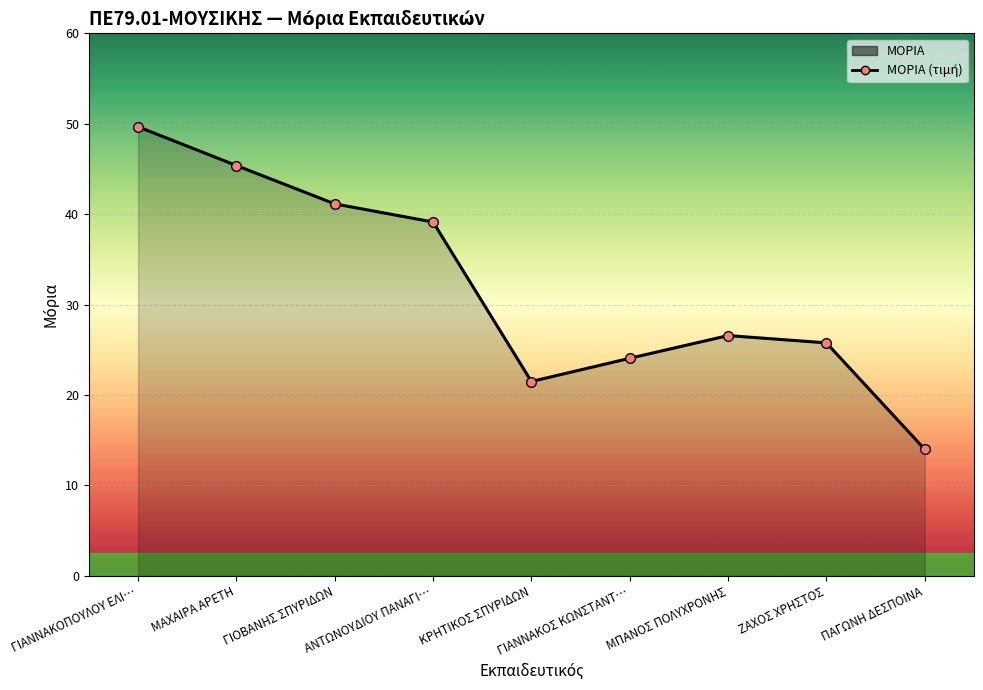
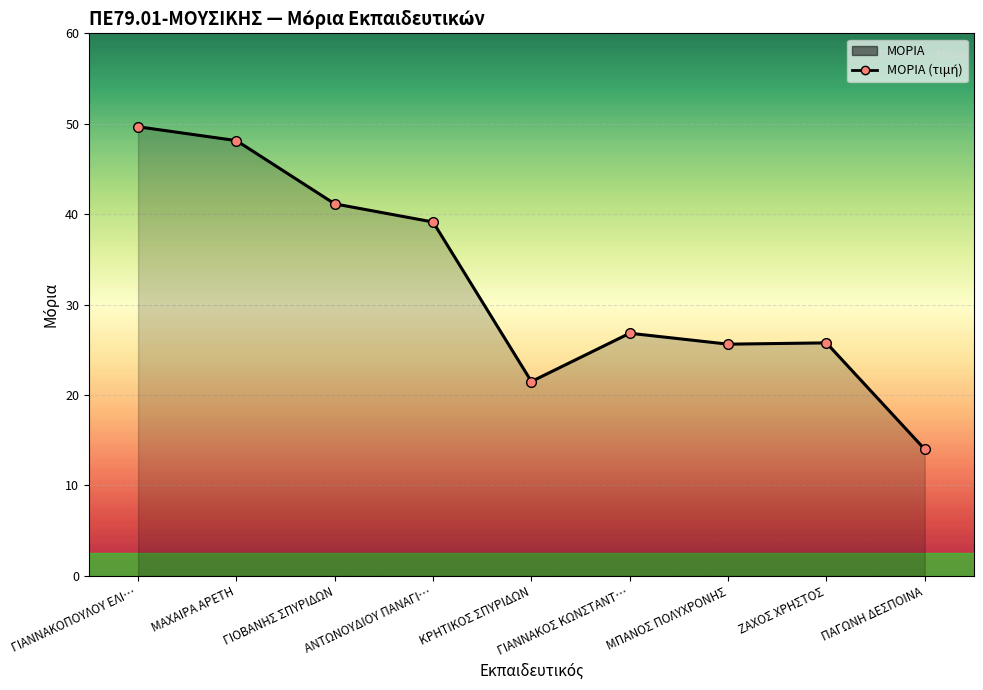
  {
    "ΓΙΑΝΝΑΚΟΠΟΥΛΟΥ ΕΛΙ…": 50,
-   "ΜΑΧΑΙΡΑ ΑΡΕΤΗ": 45,
+   "ΜΑΧΑΙΡΑ ΑΡΕΤΗ": 48,
    "ΓΙΟΒΑΝΗΣ ΣΠΥΡΙΔΩΝ": 41,
    "ΑΝΤΩΝΟΥΔΙΟΥ ΠΑΝΑΓΙ…": 39,
    "ΚΡΗΤΙΚΟΣ ΣΠΥΡΙΔΩΝ": 21,
-   "ΓΙΑΝΝΑΚΟΣ ΚΩΝΣΤΑΝΤ…": 24,
-   "ΜΠΑΝΟΣ ΠΟΛΥΧΡΟΝΗΣ": 27,
+   "ΓΙΑΝΝΑΚΟΣ ΚΩΝΣΤΑΝΤ…": 27,
+   "ΜΠΑΝΟΣ ΠΟΛΥΧΡΟΝΗΣ": 26,
    "ΖΑΧΟΣ ΧΡΗΣΤΟΣ": 26,
    "ΠΑΓΩΝΗ ΔΕΣΠΟΙΝΑ": 14
  }
